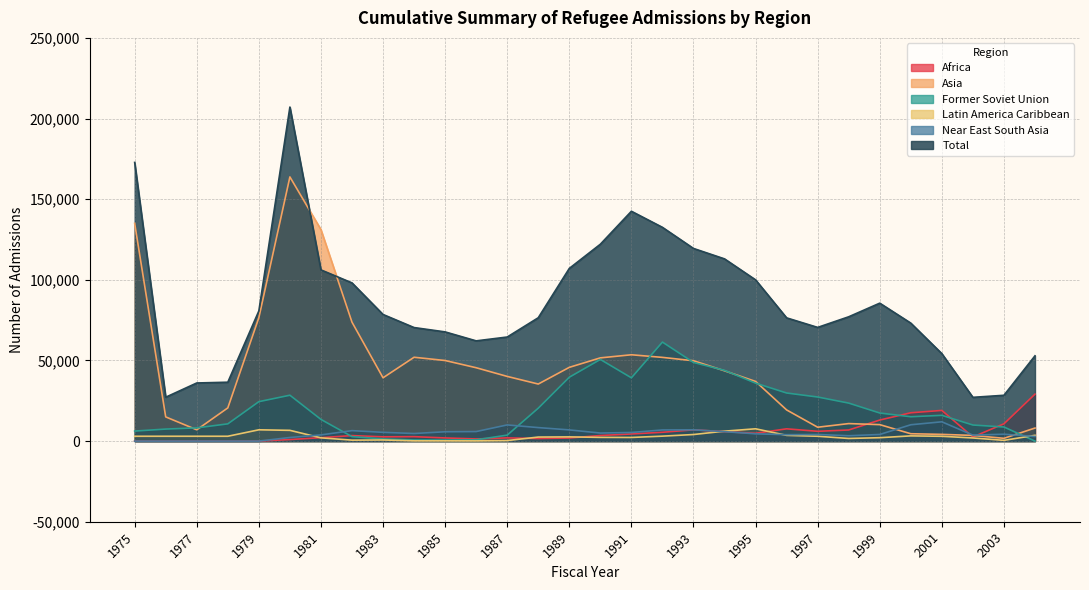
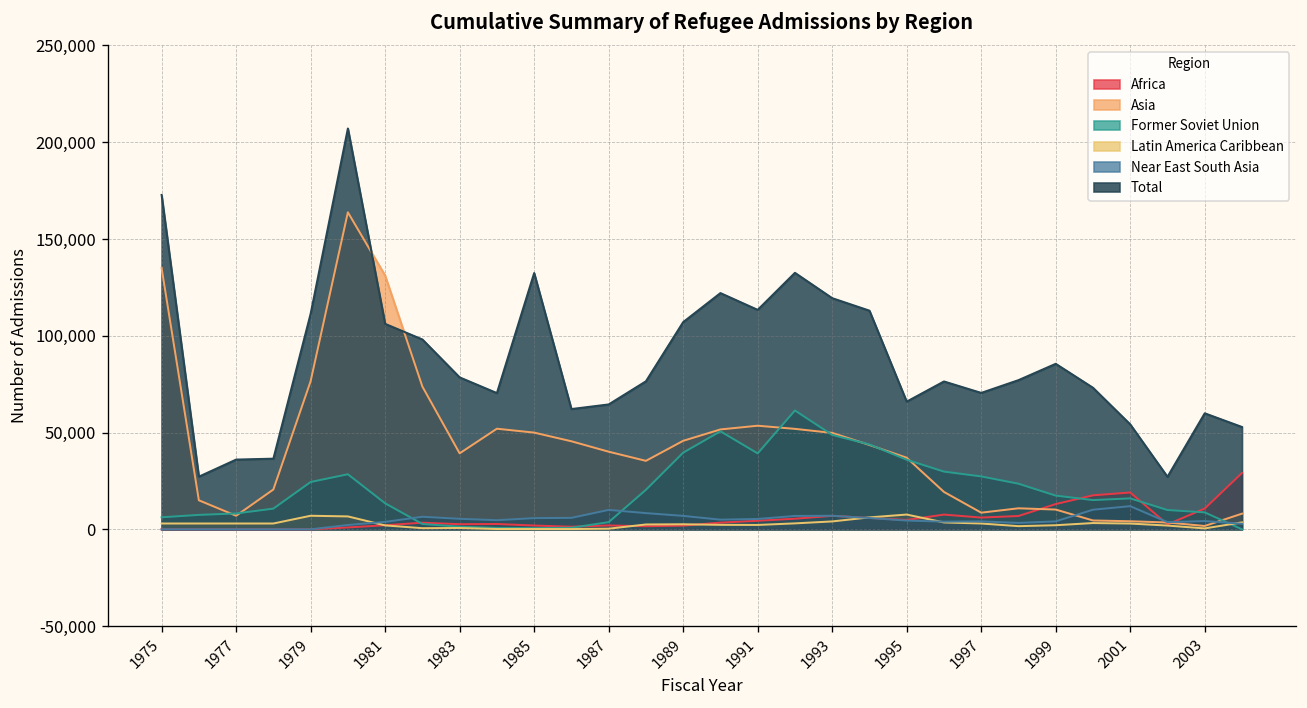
  {
    "Africa": {
      "1987": "2,000",
      "1997": "6,000",
      "1999": "13,000",
      "2001": "19,000",
      "2003": "11,000"
    },
    "Total": {
      "1975": "173,000",
      "1977": "36,000",
-     "1979": "81,000",
+     "1979": "111,000",
      "1981": "106,000",
      "1983": "79,000",
-     "1985": "68,000",
+     "1985": "132,000",
      "1987": "65,000",
      "1989": "107,000",
-     "1991": "143,000",
+     "1991": "113,000",
      "1993": "119,000",
-     "1995": "100,000",
+     "1995": "66,000",
      "1997": "70,000",
      "1999": "86,000",
      "2001": "54,000",
-     "2003": "28,000"
+     "2003": "60,000"
    }
  }
